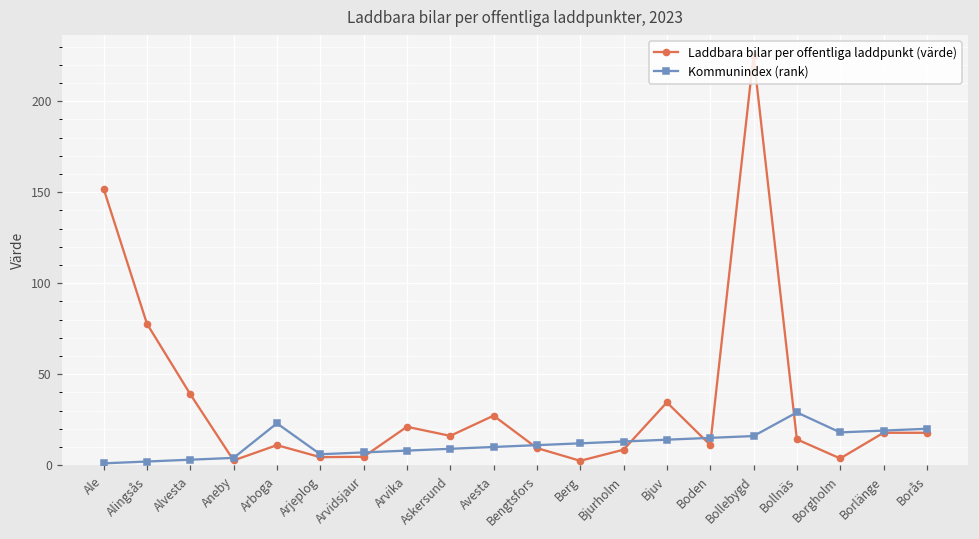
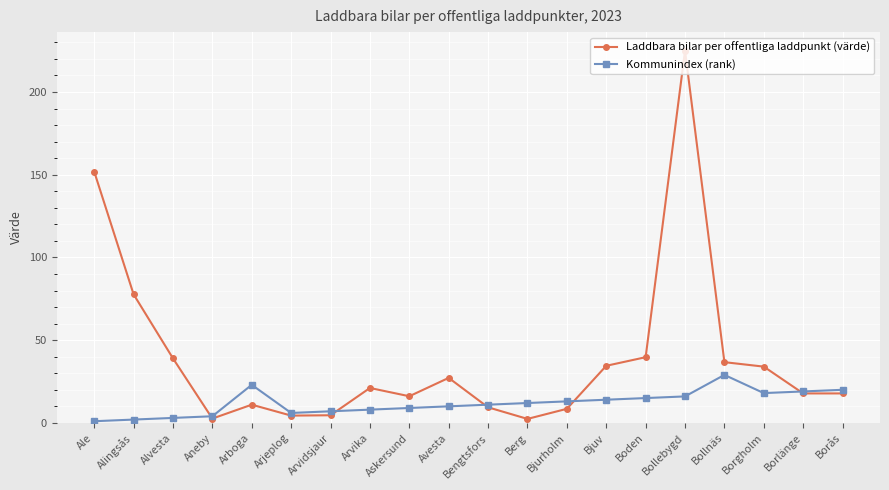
  {
    "Laddbara bilar per offentliga laddpunkt (värde)": {
      "Ale": 152,
      "Alingsås": 78,
      "Alvesta": 39,
      "Arboga": 11,
      "Arjeplog": 4,
      "Arvidsjaur": 5,
      "Arvika": 21,
      "Askersund": 16,
      "Avesta": 27,
      "Bengtsfors": 9,
      "Berg": 2,
      "Bjurholm": 9,
      "Bjuv": 35,
-     "Boden": 11,
-     "Bollnäs": 14,
-     "Borgholm": 4,
+     "Boden": 40,
+     "Bollnäs": 37,
+     "Borgholm": 34,
      "Borås": 18
    },
    "Kommunindex (rank)": {
      "Ale": 1,
      "Alingsås": 2,
      "Alvesta": 3,
      "Arboga": 23,
      "Arjeplog": 6,
      "Arvidsjaur": 7,
      "Arvika": 8,
      "Askersund": 9,
      "Avesta": 10,
      "Bengtsfors": 11,
      "Berg": 12,
      "Bjurholm": 13,
      "Bjuv": 14,
      "Boden": 15,
      "Bollebygd": 16,
      "Bollnäs": 29,
      "Borgholm": 18,
      "Borås": 20
    }
  }
